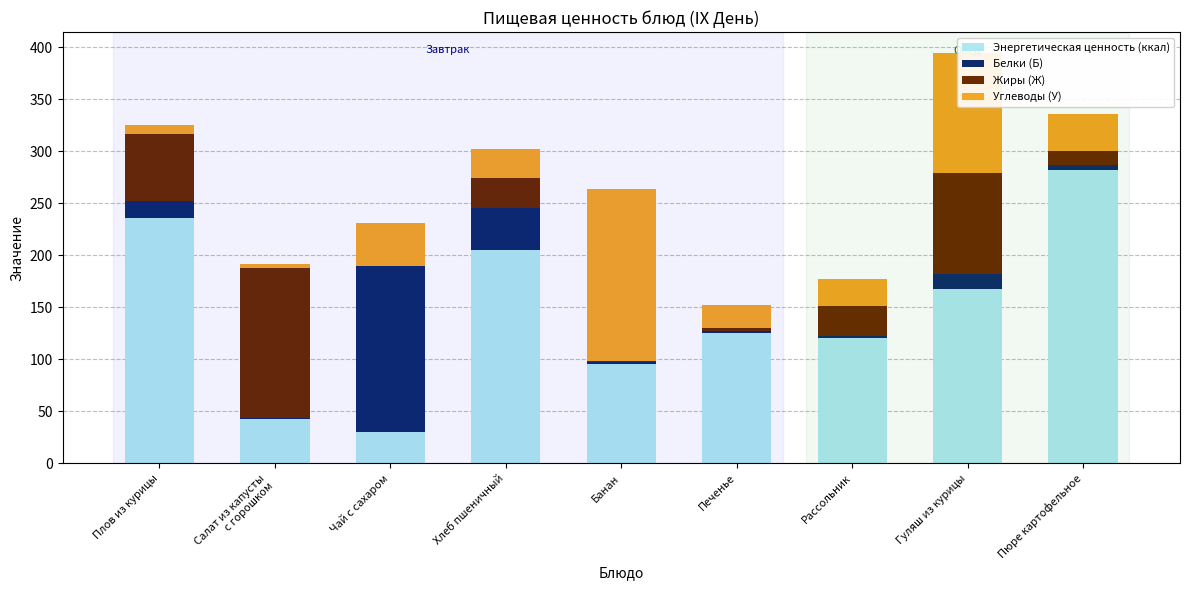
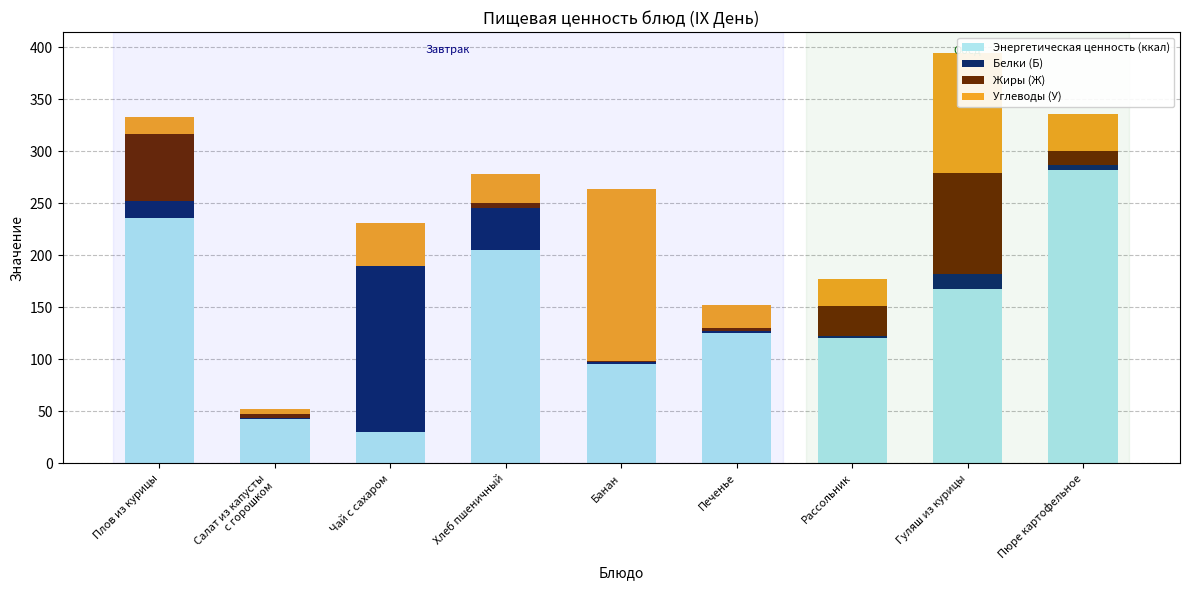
  {
    "Энергетическая ценность (ккал)": {
      "Плов из курицы": 236,
      "Салат из капусты с горошком": 43,
      "Чай с сахаром": 31,
      "Хлеб пшеничный": 205,
      "Банан": 96,
      "Печенье": 125,
      "Рассольник": 121,
      "Гуляш из курицы": 168,
      "Пюре картофельное": 282
    },
    "Белки (Б)": {
      "Плов из курицы": 16,
      "Чай с сахаром": 159,
      "Хлеб пшеничный": 41,
      "Гуляш из курицы": 14,
      "Пюре картофельное": 5
    },
    "Жиры (Ж)": {
      "Плов из курицы": 65,
-     "Салат из капусты с горошком": 144,
+     "Салат из капусты с горошком": 4,
      "Чай с сахаром": 0,
-     "Хлеб пшеничный": 28,
+     "Хлеб пшеничный": 4,
      "Печенье": 3,
      "Рассольник": 28,
      "Гуляш из курицы": 97,
      "Пюре картофельное": 13
    },
    "Углеводы (У)": {
-     "Плов из курицы": 8,
+     "Плов из курицы": 16,
      "Салат из капусты с горошком": 4,
      "Чай с сахаром": 42,
      "Хлеб пшеничный": 28,
      "Банан": 165,
      "Печенье": 22,
      "Рассольник": 26,
      "Пюре картофельное": 36
    }
  }
